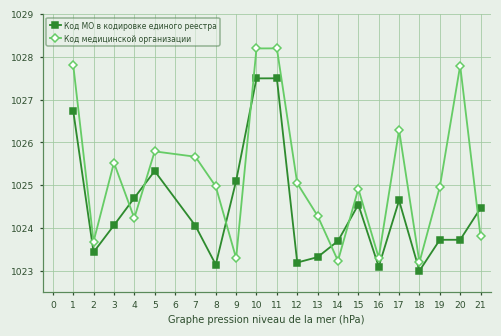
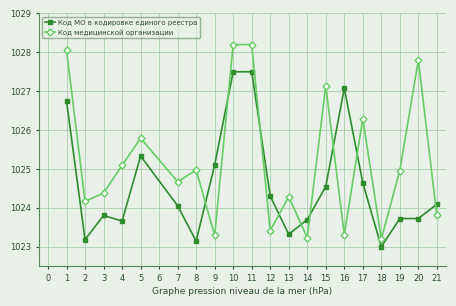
  {
    "Код МО в кодировке единого реестра": {
      "1": 1026.7,
-     "2": 1023.4,
-     "3": 1024.1,
-     "4": 1024.7,
+     "2": 1023.2,
+     "3": 1023.8,
+     "4": 1023.7,
      "5": 1025.3,
      "7": 1024.1,
      "8": 1023.1,
      "9": 1025.1,
      "10": 1027.5,
      "11": 1027.5,
-     "12": 1023.2,
+     "12": 1024.3,
      "13": 1023.3,
      "14": 1023.7,
      "15": 1024.5,
-     "16": 1023.1,
+     "16": 1027.1,
      "17": 1024.6,
      "18": 1023.0,
      "19": 1023.7,
      "20": 1023.7,
-     "21": 1024.5
+     "21": 1024.1
    },
    "Код медицинской организации": {
-     "1": 1027.8,
-     "2": 1023.7,
-     "3": 1025.5,
-     "4": 1024.2,
+     "1": 1028.1,
+     "2": 1024.2,
+     "3": 1024.4,
+     "4": 1025.1,
      "5": 1025.8,
-     "7": 1025.7,
+     "7": 1024.7,
      "8": 1025.0,
      "9": 1023.3,
      "10": 1028.2,
      "11": 1028.2,
-     "12": 1025.0,
+     "12": 1023.4,
      "13": 1024.3,
      "14": 1023.2,
-     "15": 1024.9,
+     "15": 1027.1,
      "16": 1023.3,
      "17": 1026.3,
      "18": 1023.2,
      "19": 1025.0,
      "20": 1027.8,
      "21": 1023.8
    }
  }
